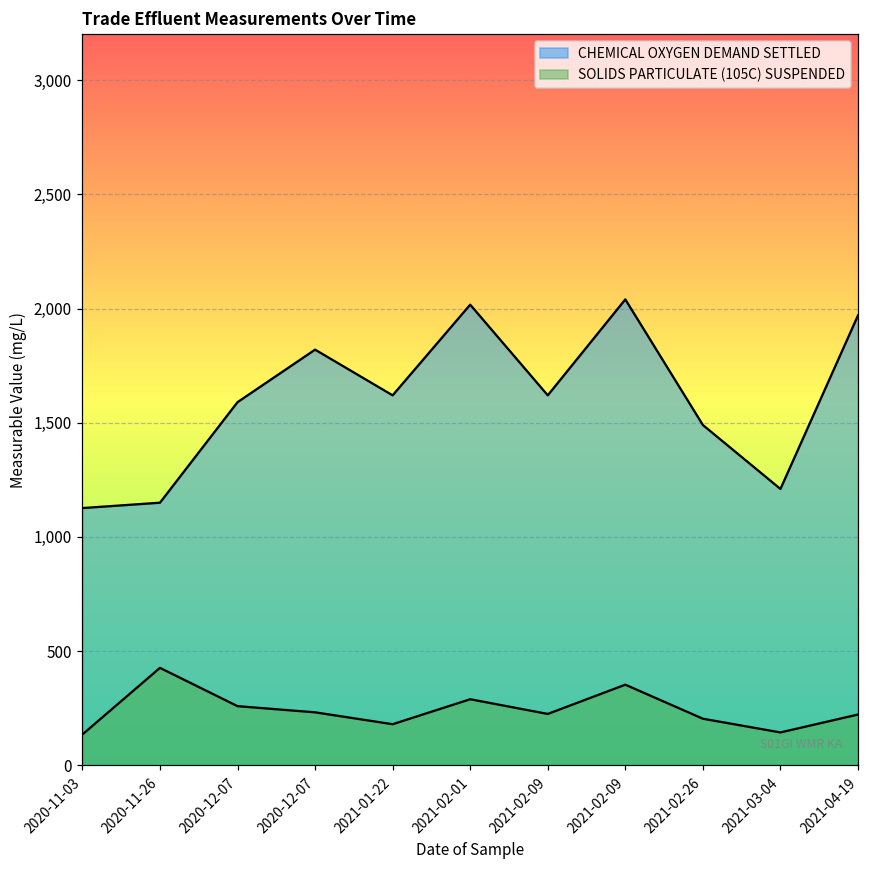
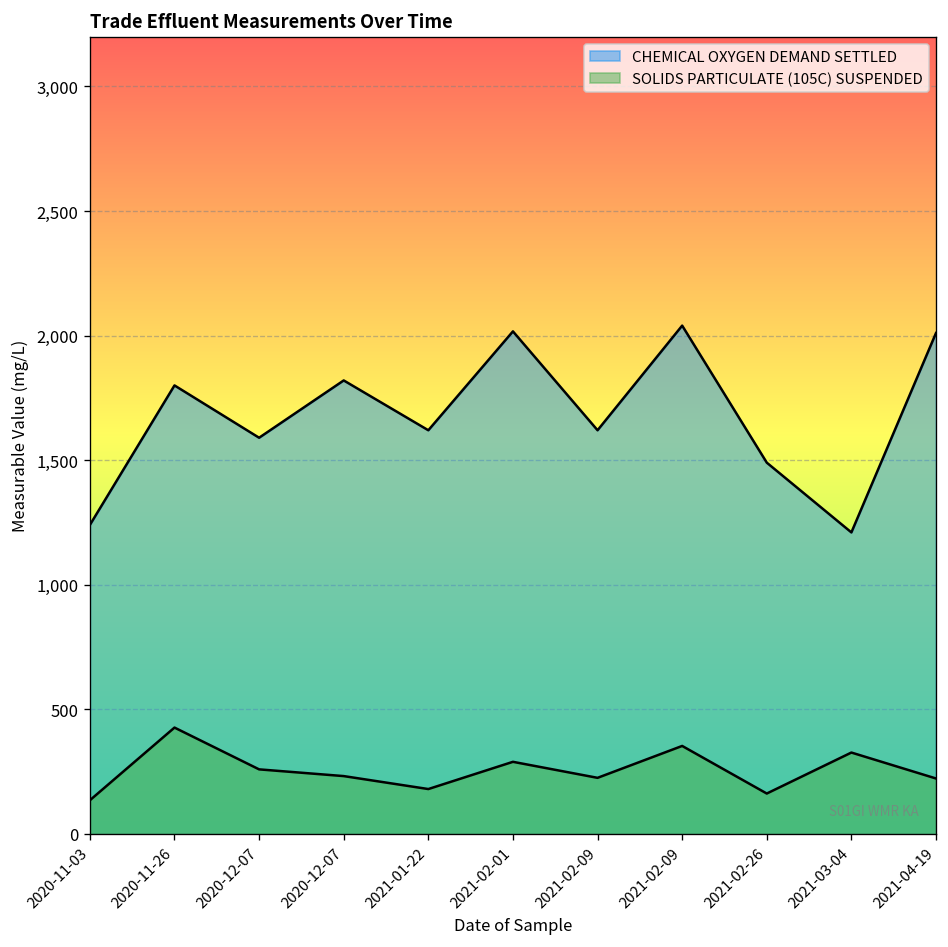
  {
    "CHEMICAL OXYGEN DEMAND SETTLED": {
-     "2020-11-03": "1,130",
-     "2020-11-26": "1,150",
+     "2020-11-03": "1,240",
+     "2020-11-26": "1,800",
      "2021-01-22": "1,620",
      "2021-02-01": "2,020",
      "2021-02-26": "1,490",
      "2021-03-04": "1,210",
-     "2021-04-19": "1,970"
+     "2021-04-19": "2,010"
    },
    "SOLIDS PARTICULATE (105C) SUSPENDED": {
      "2020-11-03": "140",
      "2020-11-26": "430",
      "2021-01-22": "180",
      "2021-02-01": "290",
-     "2021-02-26": "200",
-     "2021-03-04": "140",
+     "2021-02-26": "160",
+     "2021-03-04": "330",
      "2021-04-19": "220"
    }
  }
